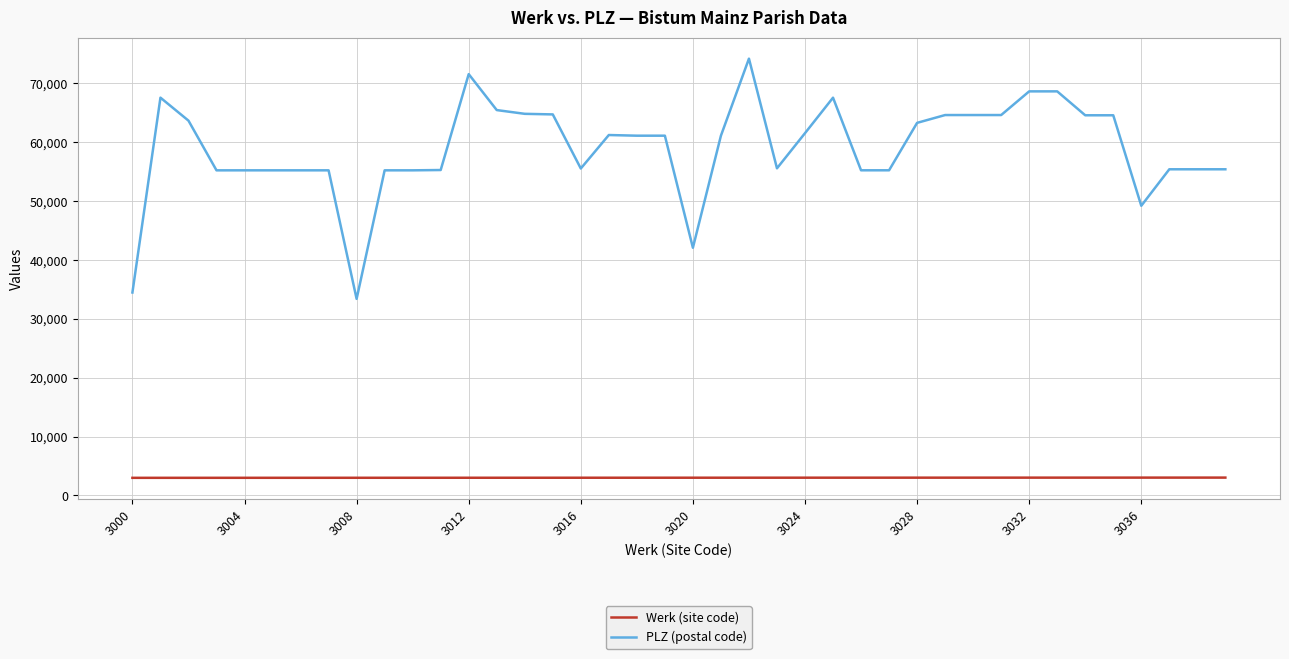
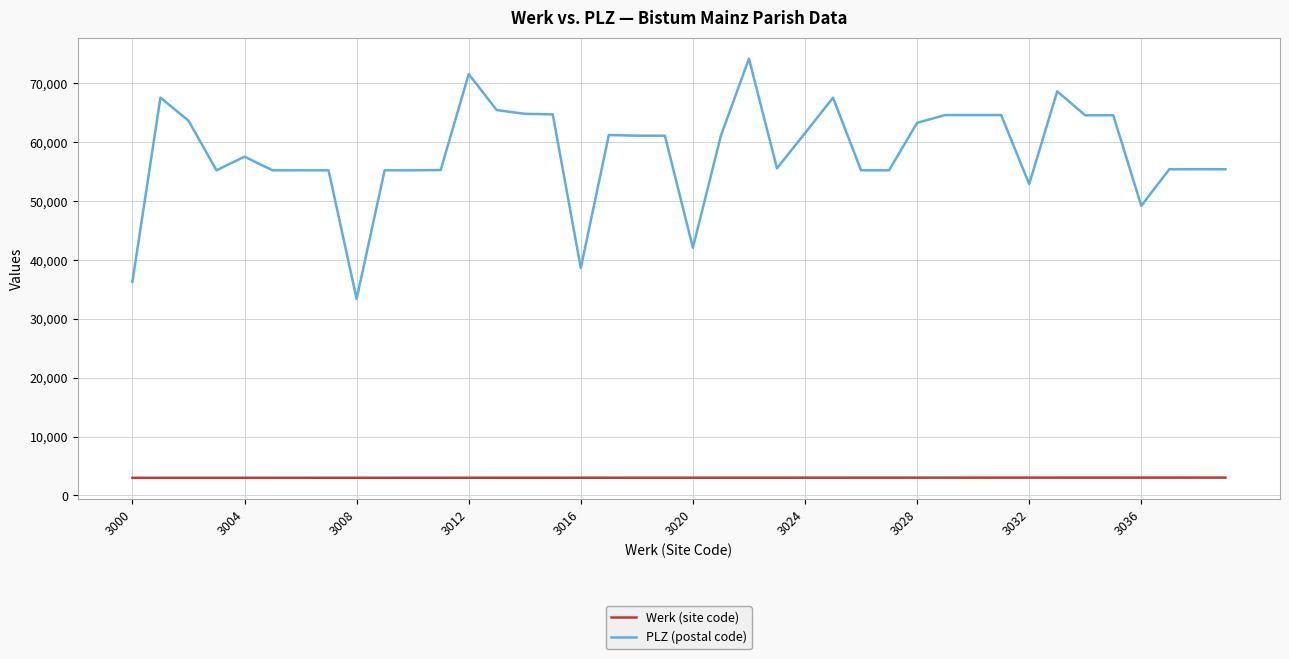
  {
    "Werk (site code)": {
      "3000": "3,000",
      "3004": "3,000",
      "3008": "3,000",
      "3012": "3,000",
      "3016": "3,000",
      "3020": "3,000",
      "3024": "3,000",
      "3028": "3,000",
      "3032": "3,000",
      "3036": "3,000"
    },
    "PLZ (postal code)": {
-     "3000": "34,000",
-     "3004": "55,000",
+     "3000": "36,000",
+     "3004": "58,000",
      "3008": "33,000",
      "3012": "72,000",
-     "3016": "56,000",
+     "3016": "39,000",
      "3020": "42,000",
      "3024": "62,000",
      "3028": "63,000",
-     "3032": "69,000",
+     "3032": "53,000",
      "3036": "49,000"
    }
  }
